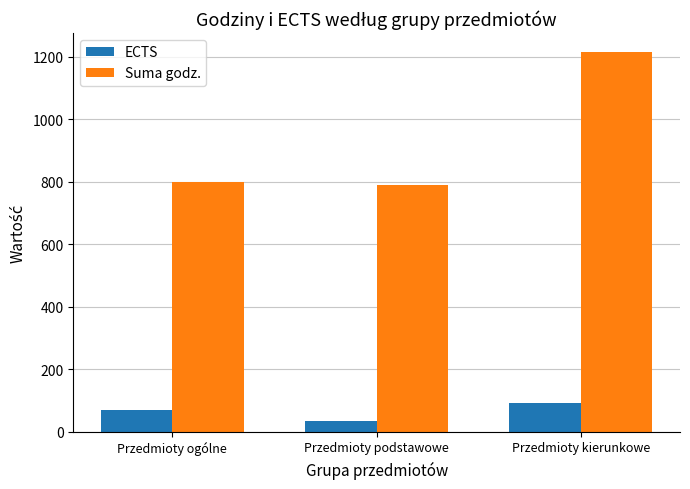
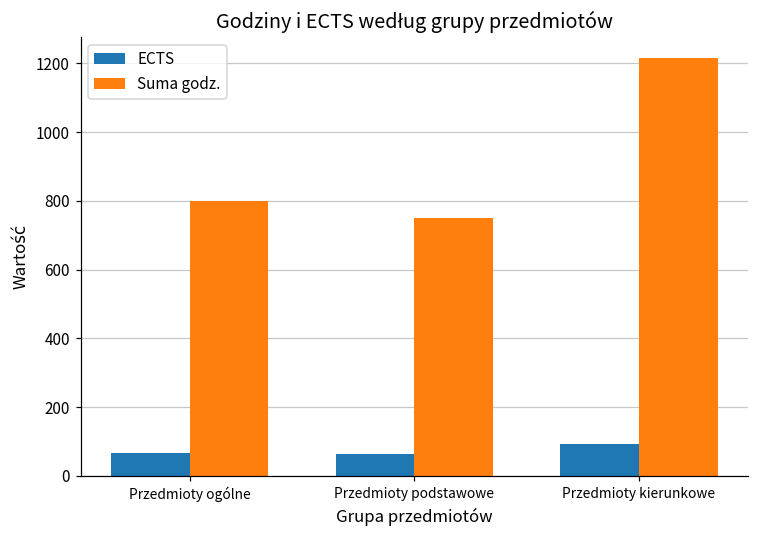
  {
    "ECTS": {
      "Przedmioty ogólne": 70,
-     "Przedmioty podstawowe": 30,
+     "Przedmioty podstawowe": 60,
      "Przedmioty kierunkowe": 90
    },
    "Suma godz.": {
      "Przedmioty ogólne": 800,
-     "Przedmioty podstawowe": 790,
+     "Przedmioty podstawowe": 750,
      "Przedmioty kierunkowe": 1220
    }
  }
